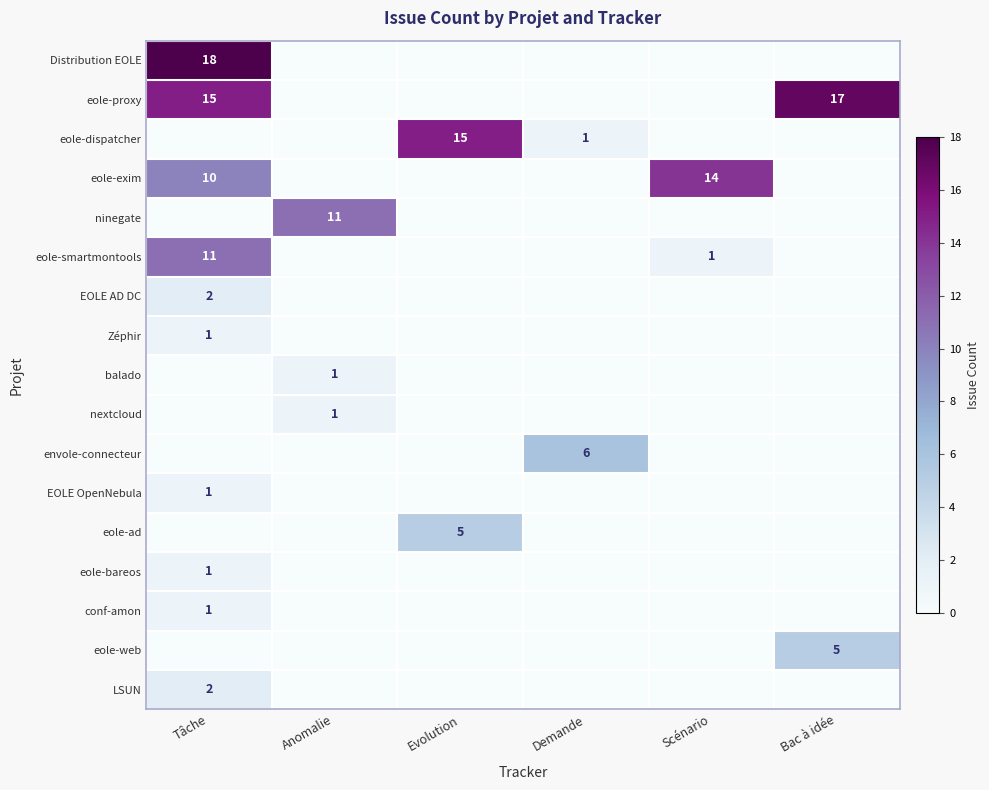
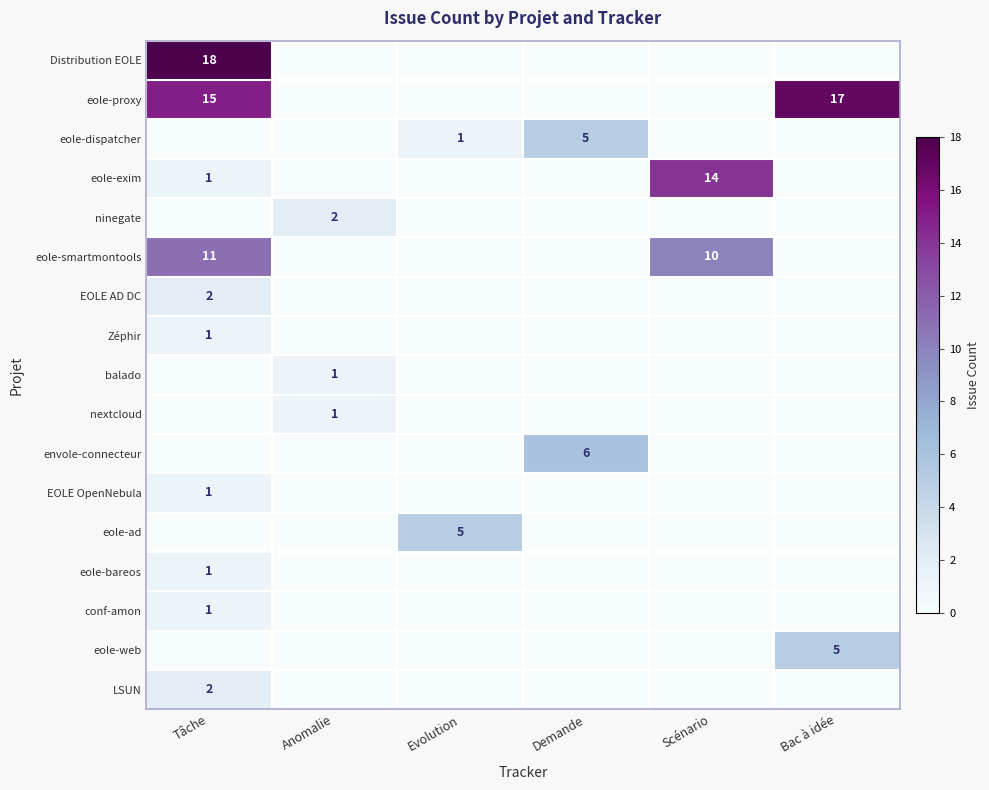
  {
    "Distribution EOLE": {
      "Tâche": 18
    },
    "eole-proxy": {
      "Tâche": 15,
      "Bac à idée": 17
    },
    "eole-dispatcher": {
-     "Evolution": 15,
-     "Demande": 1
+     "Evolution": 1,
+     "Demande": 5
    },
    "eole-exim": {
-     "Tâche": 10,
+     "Tâche": 1,
      "Scénario": 14
    },
    "ninegate": {
-     "Anomalie": 11
+     "Anomalie": 2
    },
    "eole-smartmontools": {
      "Tâche": 11,
-     "Scénario": 1
+     "Scénario": 10
    },
    "EOLE AD DC": {
      "Tâche": 2
    },
    "Zéphir": {
      "Tâche": 1
    },
    "balado": {
      "Anomalie": 1
    },
    "nextcloud": {
      "Anomalie": 1
    },
    "envole-connecteur": {
      "Demande": 6
    },
    "EOLE OpenNebula": {
      "Tâche": 1
    },
    "eole-ad": {
      "Evolution": 5
    },
    "eole-bareos": {
      "Tâche": 1
    },
    "conf-amon": {
      "Tâche": 1
    },
    "eole-web": {
      "Bac à idée": 5
    },
    "LSUN": {
      "Tâche": 2
    }
  }
